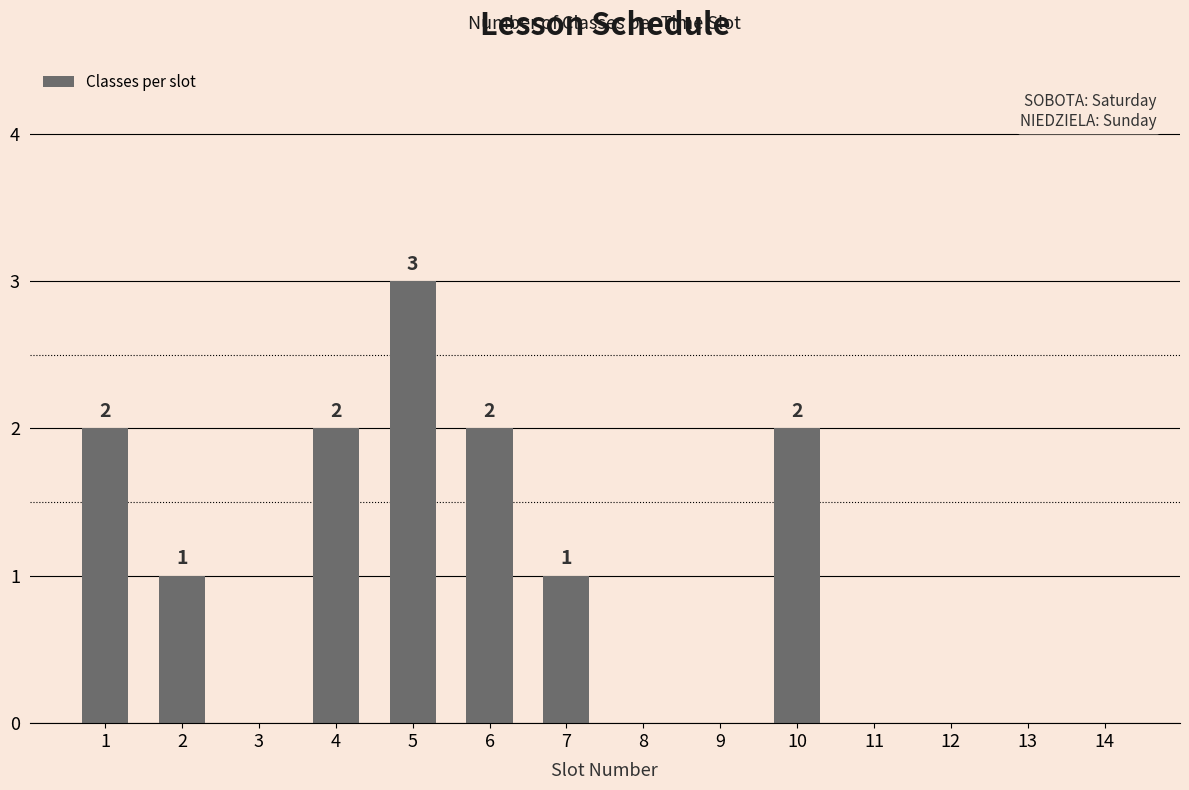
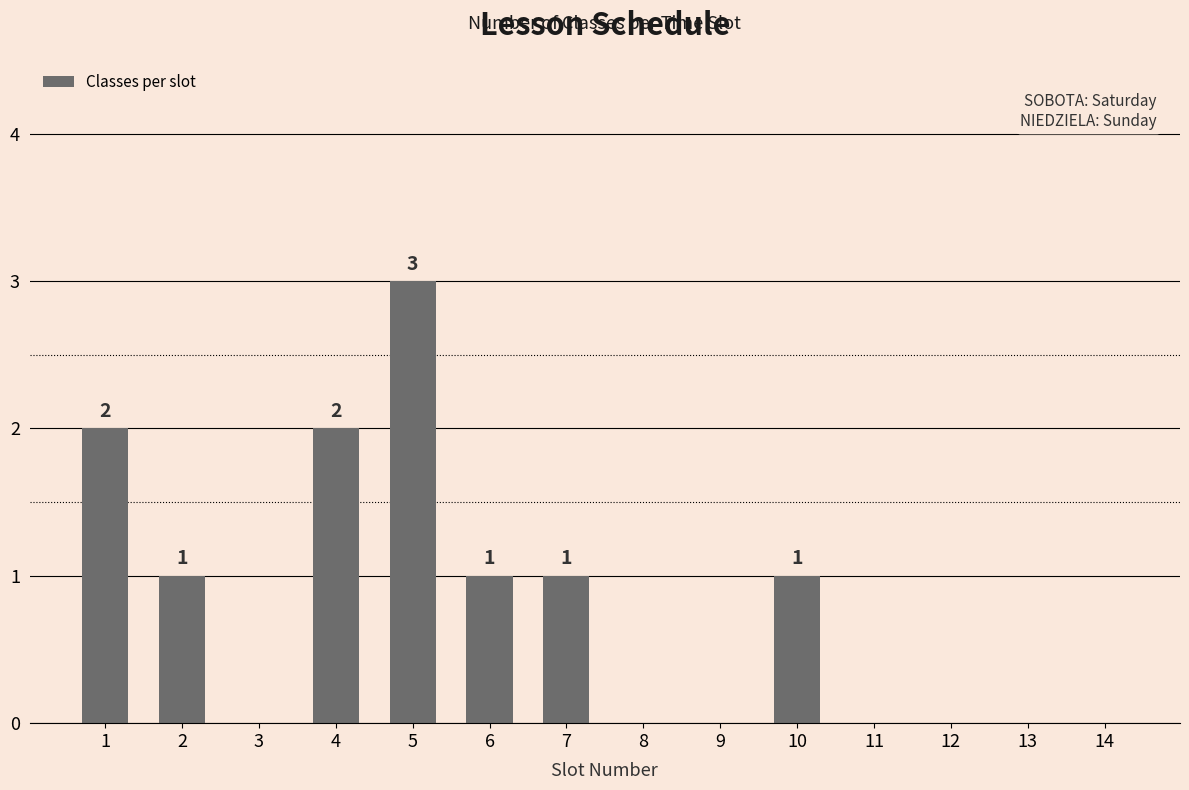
  {
    "1": 2,
    "2": 1,
    "4": 2,
    "5": 3,
-   "6": 2,
+   "6": 1,
    "7": 1,
-   "10": 2
+   "10": 1
  }
